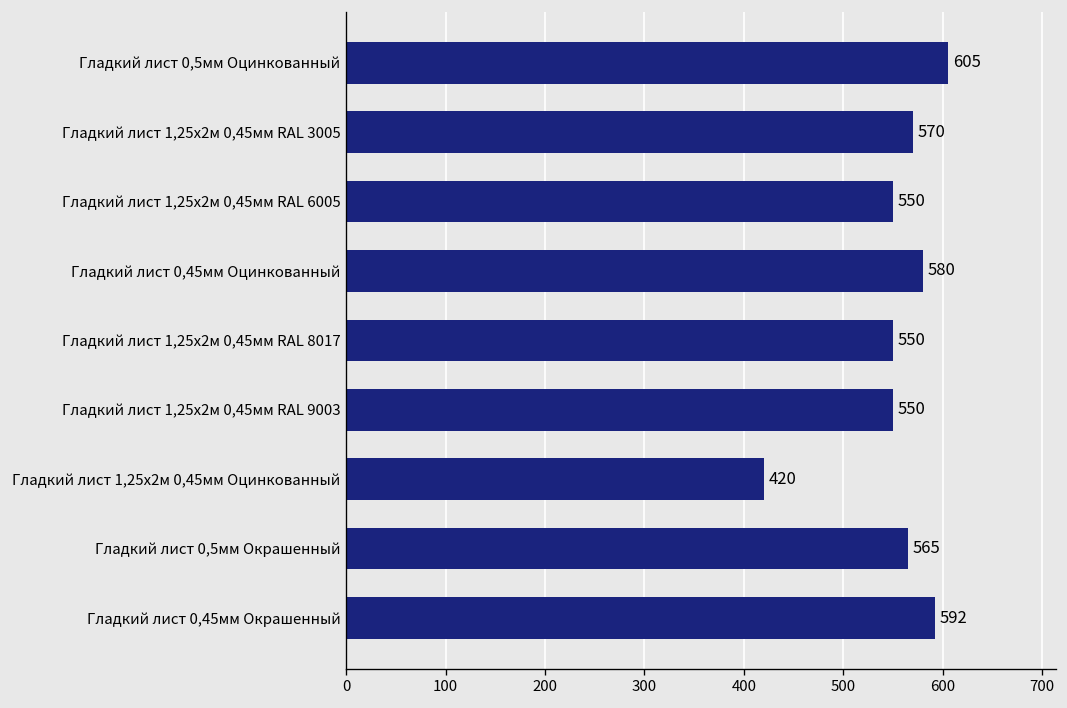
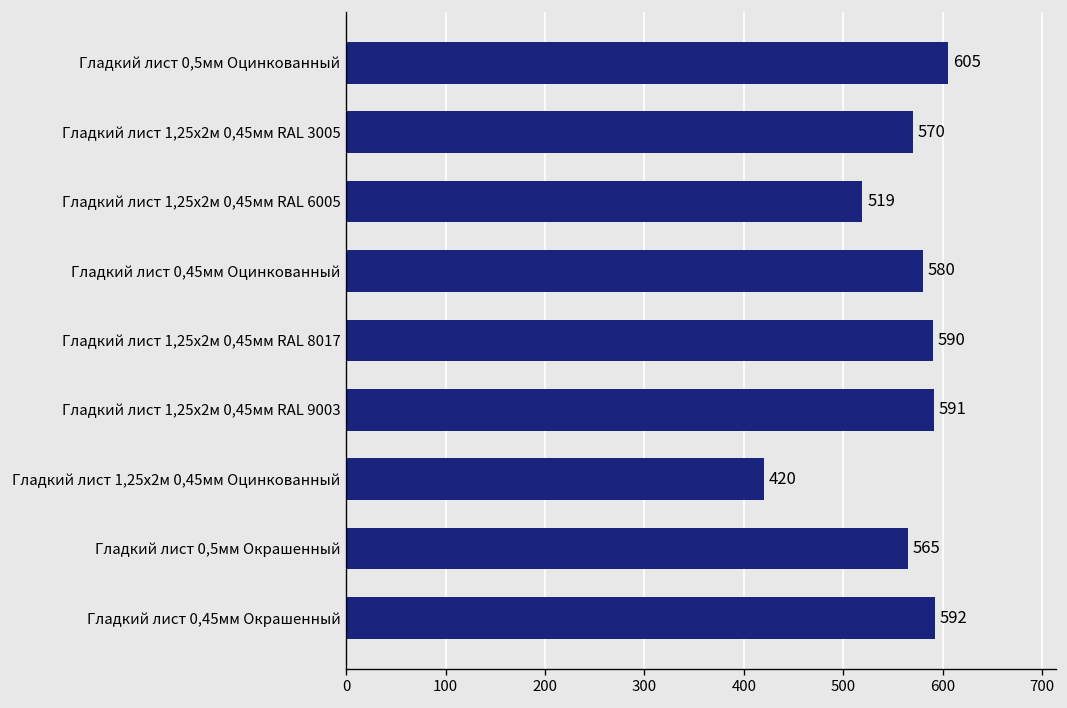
  {
    "Гладкий лист 0,5мм Оцинкованный": 605,
    "Гладкий лист 1,25х2м 0,45мм RAL 3005": 570,
-   "Гладкий лист 1,25х2м 0,45мм RAL 6005": 550,
+   "Гладкий лист 1,25х2м 0,45мм RAL 6005": 519,
    "Гладкий лист 0,45мм Оцинкованный": 580,
-   "Гладкий лист 1,25х2м 0,45мм RAL 8017": 550,
-   "Гладкий лист 1,25х2м 0,45мм RAL 9003": 550,
+   "Гладкий лист 1,25х2м 0,45мм RAL 8017": 590,
+   "Гладкий лист 1,25х2м 0,45мм RAL 9003": 591,
    "Гладкий лист 1,25х2м 0,45мм Оцинкованный": 420,
    "Гладкий лист 0,5мм Окрашенный": 565,
    "Гладкий лист 0,45мм Окрашенный": 592
  }
